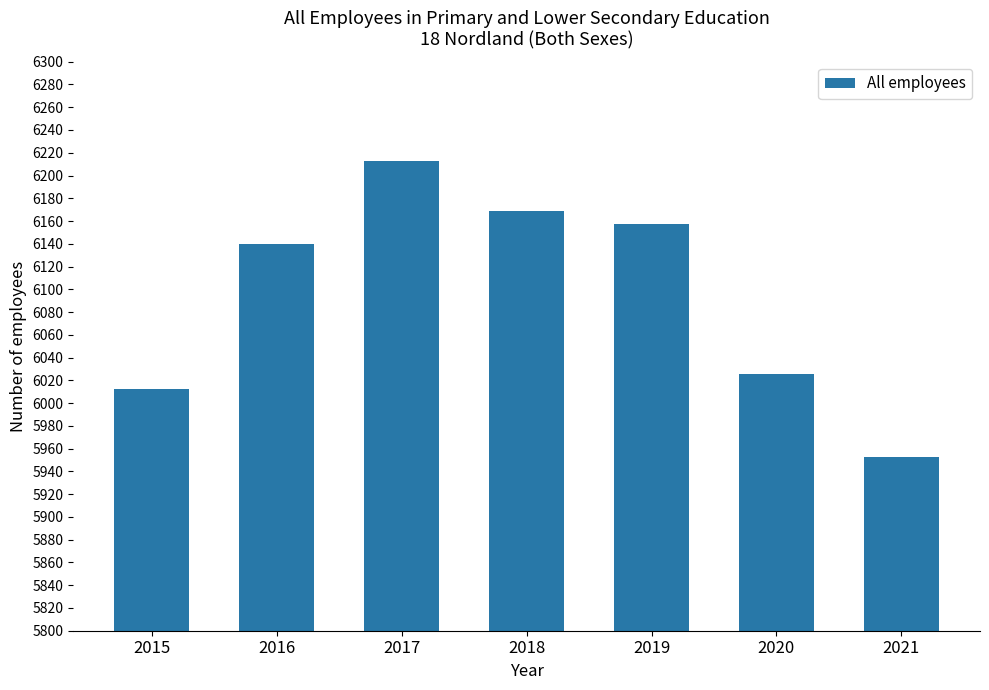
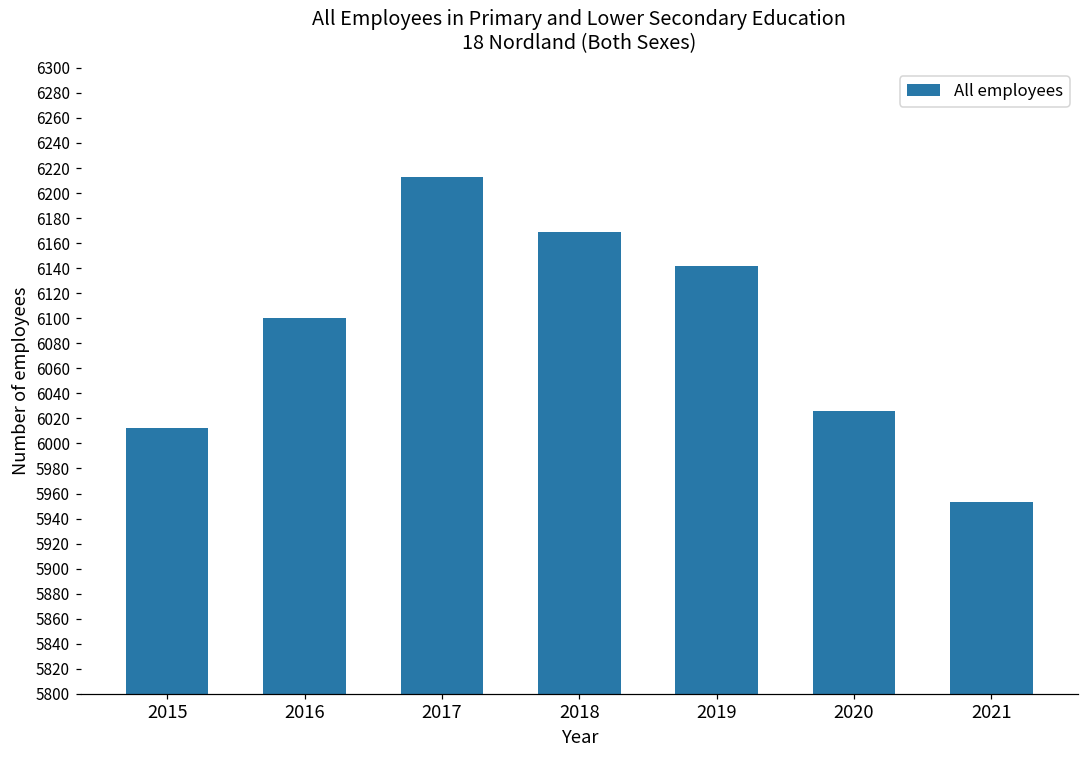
  {
    "2015": 6012,
-   "2016": 6140,
+   "2016": 6100,
    "2017": 6213,
    "2018": 6169,
-   "2019": 6157,
+   "2019": 6142,
    "2020": 6026,
    "2021": 5953
  }
